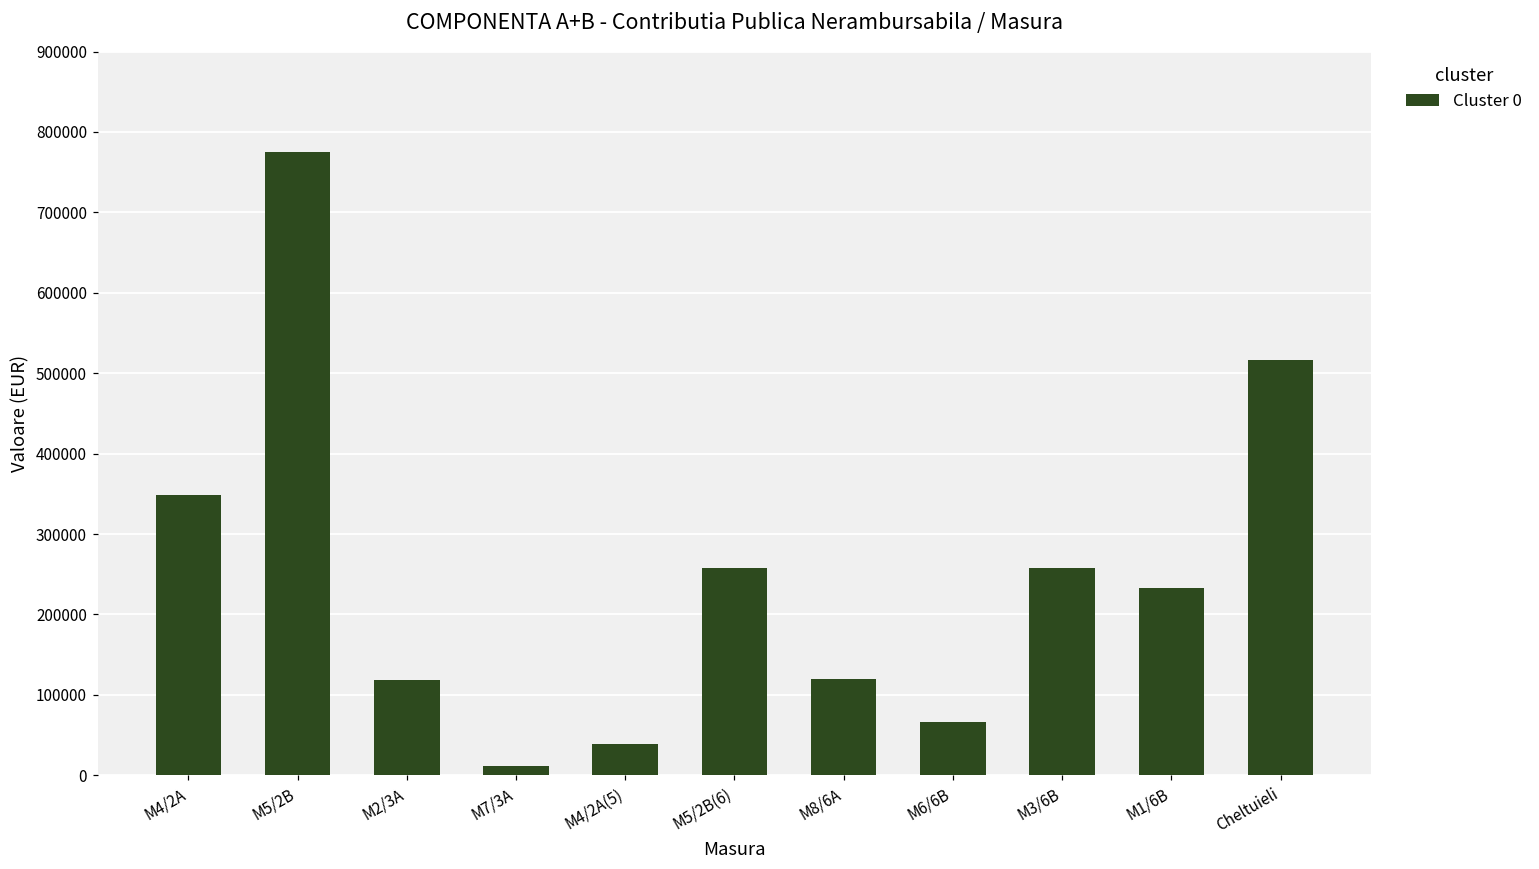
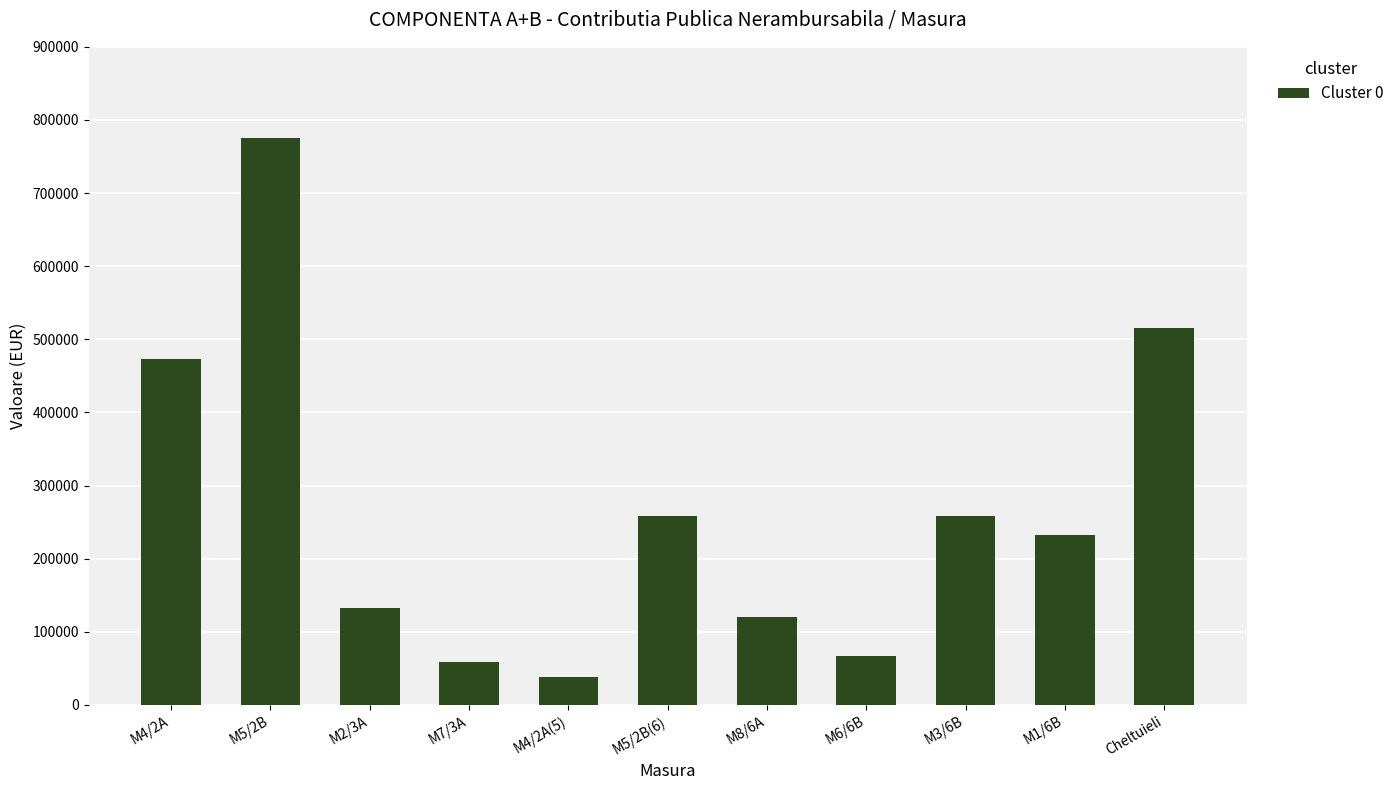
  {
-   "M4/2A": 350000,
+   "M4/2A": 470000,
    "M5/2B": 780000,
-   "M2/3A": 120000,
-   "M7/3A": 10000,
+   "M2/3A": 130000,
+   "M7/3A": 60000,
    "M4/2A(5)": 40000,
    "M5/2B(6)": 260000,
    "M8/6A": 120000,
    "M6/6B": 70000,
    "M3/6B": 260000,
    "M1/6B": 230000,
    "Cheltuieli": 520000
  }
